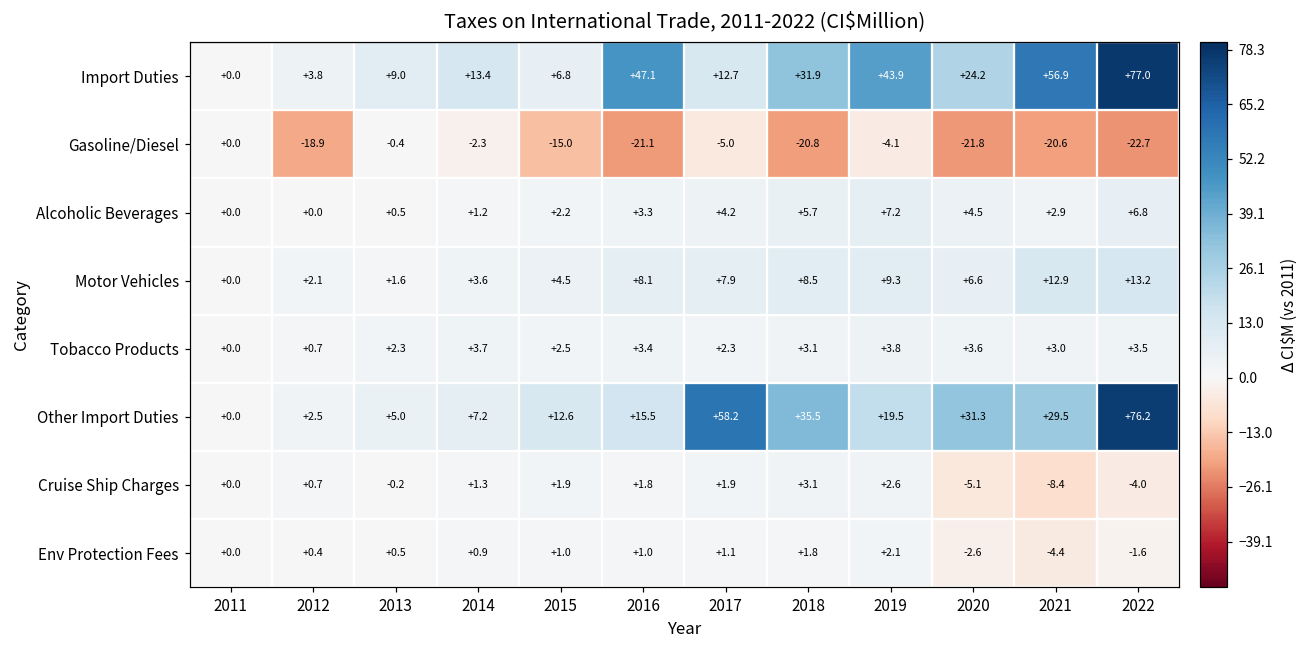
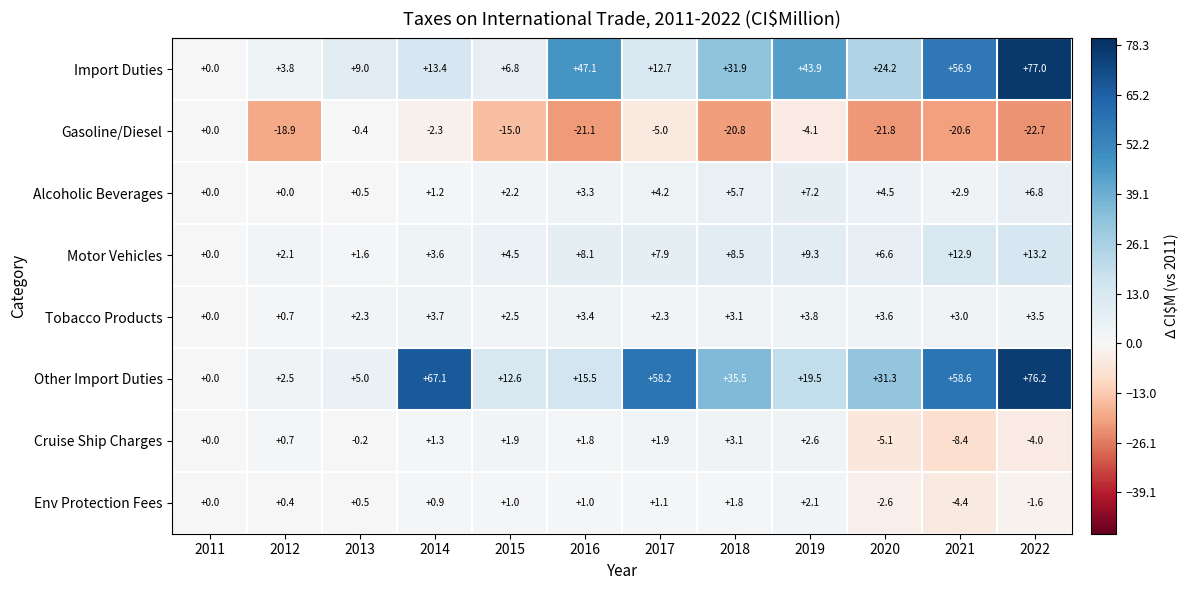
  {
    "Import Duties": {
      "2011": "+0.0",
      "2012": "+3.8",
      "2013": "+9.0",
      "2014": "+13.4",
      "2015": "+6.8",
      "2016": "+47.1",
      "2017": "+12.7",
      "2018": "+31.9",
      "2019": "+43.9",
      "2020": "+24.2",
      "2021": "+56.9",
      "2022": "+77.0"
    },
    "Gasoline/Diesel": {
      "2011": "+0.0",
      "2012": "-18.9",
      "2013": "-0.4",
      "2014": "-2.3",
      "2015": "-15.0",
      "2016": "-21.1",
      "2017": "-5.0",
      "2018": "-20.8",
      "2019": "-4.1",
      "2020": "-21.8",
      "2021": "-20.6",
      "2022": "-22.7"
    },
    "Alcoholic Beverages": {
      "2011": "+0.0",
      "2012": "+0.0",
      "2013": "+0.5",
      "2014": "+1.2",
      "2015": "+2.2",
      "2016": "+3.3",
      "2017": "+4.2",
      "2018": "+5.7",
      "2019": "+7.2",
      "2020": "+4.5",
      "2021": "+2.9",
      "2022": "+6.8"
    },
    "Motor Vehicles": {
      "2011": "+0.0",
      "2012": "+2.1",
      "2013": "+1.6",
      "2014": "+3.6",
      "2015": "+4.5",
      "2016": "+8.1",
      "2017": "+7.9",
      "2018": "+8.5",
      "2019": "+9.3",
      "2020": "+6.6",
      "2021": "+12.9",
      "2022": "+13.2"
    },
    "Tobacco Products": {
      "2011": "+0.0",
      "2012": "+0.7",
      "2013": "+2.3",
      "2014": "+3.7",
      "2015": "+2.5",
      "2016": "+3.4",
      "2017": "+2.3",
      "2018": "+3.1",
      "2019": "+3.8",
      "2020": "+3.6",
      "2021": "+3.0",
      "2022": "+3.5"
    },
    "Other Import Duties": {
      "2011": "+0.0",
      "2012": "+2.5",
      "2013": "+5.0",
-     "2014": "+7.2",
+     "2014": "+67.1",
      "2015": "+12.6",
      "2016": "+15.5",
      "2017": "+58.2",
      "2018": "+35.5",
      "2019": "+19.5",
      "2020": "+31.3",
-     "2021": "+29.5",
+     "2021": "+58.6",
      "2022": "+76.2"
    },
    "Cruise Ship Charges": {
      "2011": "+0.0",
      "2012": "+0.7",
      "2013": "-0.2",
      "2014": "+1.3",
      "2015": "+1.9",
      "2016": "+1.8",
      "2017": "+1.9",
      "2018": "+3.1",
      "2019": "+2.6",
      "2020": "-5.1",
      "2021": "-8.4",
      "2022": "-4.0"
    },
    "Env Protection Fees": {
      "2011": "+0.0",
      "2012": "+0.4",
      "2013": "+0.5",
      "2014": "+0.9",
      "2015": "+1.0",
      "2016": "+1.0",
      "2017": "+1.1",
      "2018": "+1.8",
      "2019": "+2.1",
      "2020": "-2.6",
      "2021": "-4.4",
      "2022": "-1.6"
    }
  }
